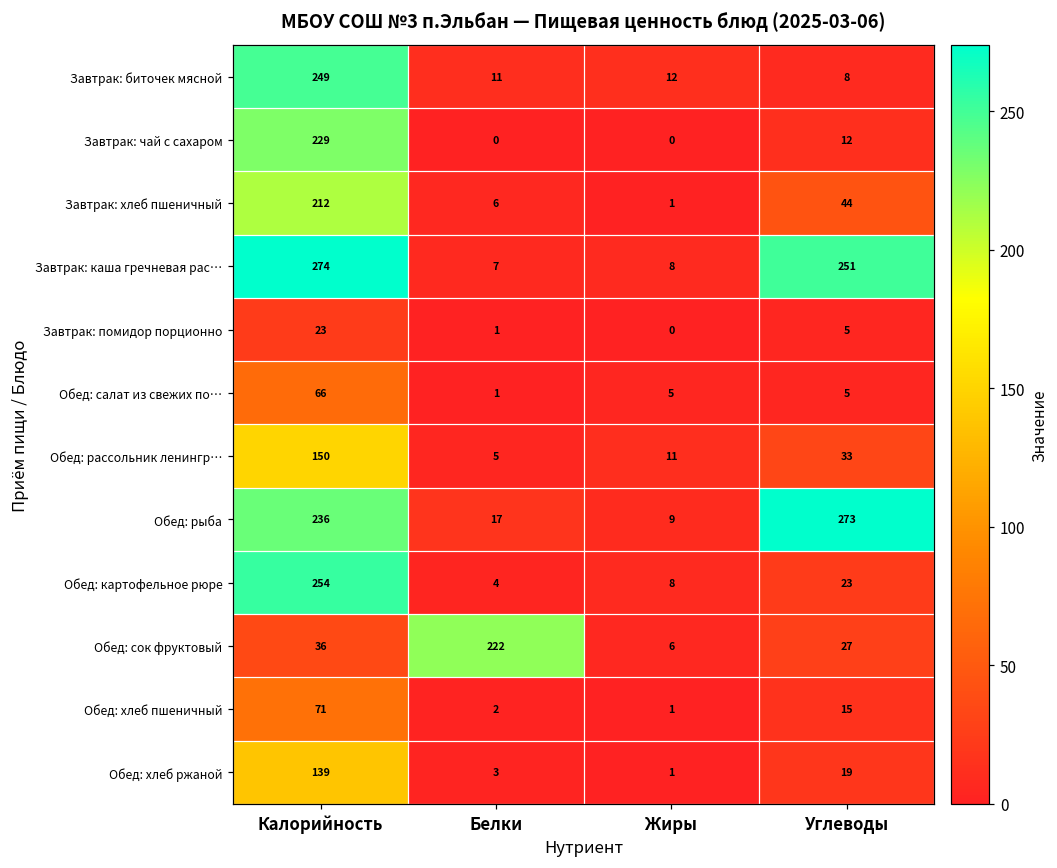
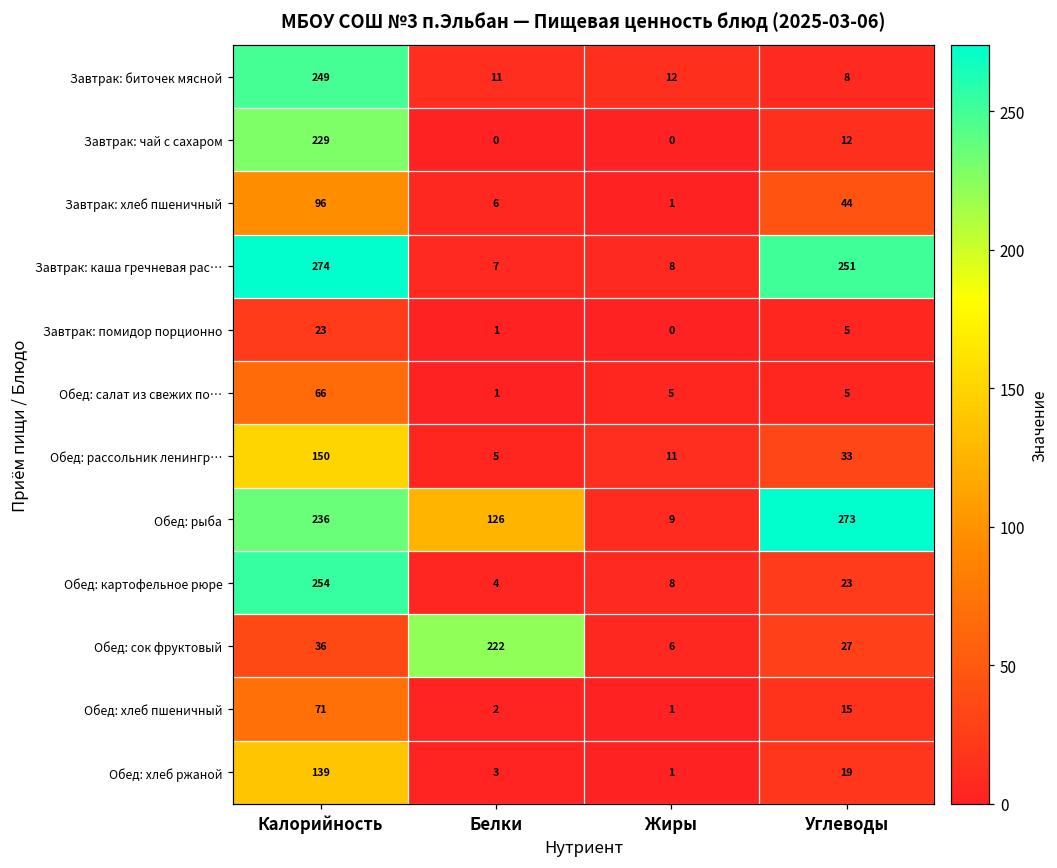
  {
    "Завтрак: биточек мясной": {
      "Калорийность": 249,
      "Белки": 11,
      "Жиры": 12,
      "Углеводы": 8
    },
    "Завтрак: чай с сахаром": {
      "Калорийность": 229,
      "Белки": 0,
      "Жиры": 0,
      "Углеводы": 12
    },
    "Завтрак: хлеб пшеничный": {
-     "Калорийность": 212,
+     "Калорийность": 96,
      "Белки": 6,
      "Жиры": 1,
      "Углеводы": 44
    },
    "Завтрак: каша гречневая рас…": {
      "Калорийность": 274,
      "Белки": 7,
      "Жиры": 8,
      "Углеводы": 251
    },
    "Завтрак: помидор порционно": {
      "Калорийность": 23,
      "Белки": 1,
      "Жиры": 0,
      "Углеводы": 5
    },
    "Обед: салат из свежих по…": {
      "Калорийность": 66,
      "Белки": 1,
      "Жиры": 5,
      "Углеводы": 5
    },
    "Обед: рассольник ленингр…": {
      "Калорийность": 150,
      "Белки": 5,
      "Жиры": 11,
      "Углеводы": 33
    },
    "Обед: рыба": {
      "Калорийность": 236,
-     "Белки": 17,
+     "Белки": 126,
      "Жиры": 9,
      "Углеводы": 273
    },
    "Обед: картофельное рюре": {
      "Калорийность": 254,
      "Белки": 4,
      "Жиры": 8,
      "Углеводы": 23
    },
    "Обед: сок фруктовый": {
      "Калорийность": 36,
      "Белки": 222,
      "Жиры": 6,
      "Углеводы": 27
    },
    "Обед: хлеб пшеничный": {
      "Калорийность": 71,
      "Белки": 2,
      "Жиры": 1,
      "Углеводы": 15
    },
    "Обед: хлеб ржаной": {
      "Калорийность": 139,
      "Белки": 3,
      "Жиры": 1,
      "Углеводы": 19
    }
  }
